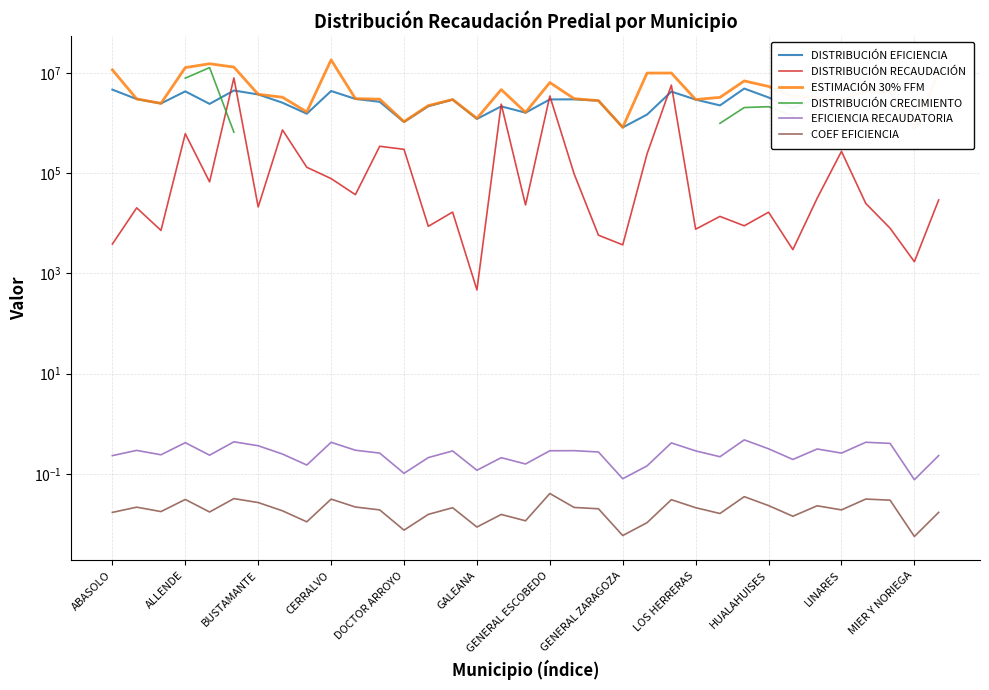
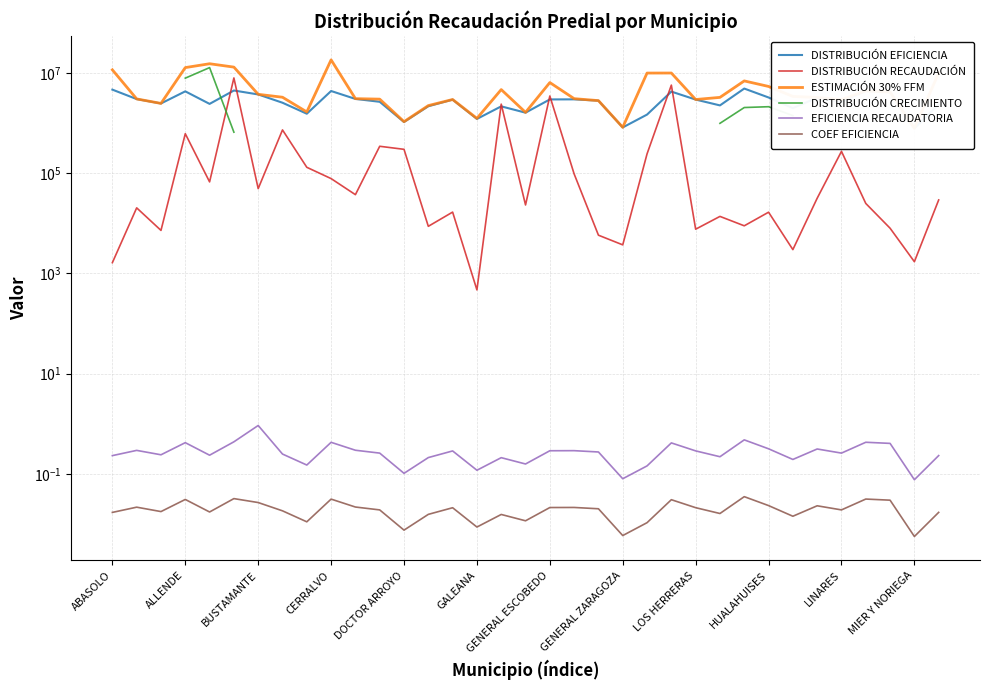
  {
    "DISTRIBUCIÓN EFICIENCIA": {
      "ABASOLO": 5000000,
      "ALLENDE": 4000000,
      "CERRALVO": 4000000,
      "GENERAL ESCOBEDO": 3000000,
      "HUALAHUISES": 3000000
    },
    "DISTRIBUCIÓN RECAUDACIÓN": {
-     "ABASOLO": 4000,
+     "ABASOLO": 1600,
      "ALLENDE": 600000,
-     "BUSTAMANTE": 21000,
+     "BUSTAMANTE": 50000,
      "CERRALVO": 80000,
      "DOCTOR ARROYO": 300000,
      "GALEANA": 500,
      "GENERAL ESCOBEDO": 3000000,
      "GENERAL ZARAGOZA": 4000,
      "LOS HERRERAS": 8000,
      "HUALAHUISES": 17000,
      "LINARES": 300000,
      "MIER Y NORIEGA": 1700
    },
    "ESTIMACIÓN 30% FFM": {
      "ABASOLO": 11000000,
      "ALLENDE": 13000000,
      "CERRALVO": 18000000,
      "GENERAL ESCOBEDO": 6000000,
      "HUALAHUISES": 5000000
    },
    "DISTRIBUCIÓN CRECIMIENTO": {
      "ABASOLO": 9000000,
      "ALLENDE": 8000000,
      "CERRALVO": 14000000,
      "HUALAHUISES": 2100000
    },
    "EFICIENCIA RECAUDATORIA": {
      "ABASOLO": 0.2,
      "ALLENDE": 0.4,
-     "BUSTAMANTE": 0.4,
+     "BUSTAMANTE": 0.9,
      "CERRALVO": 0.4,
      "DOCTOR ARROYO": 0.1,
      "GALEANA": 0.12,
      "GENERAL ESCOBEDO": 0.3,
      "GENERAL ZARAGOZA": 0.08,
      "LOS HERRERAS": 0.3,
      "HUALAHUISES": 0.3,
      "LINARES": 0.3,
      "MIER Y NORIEGA": 0.08
    },
    "COEF EFICIENCIA": {
      "ABASOLO": 0.017,
      "ALLENDE": 0.03,
      "BUSTAMANTE": 0.03,
      "CERRALVO": 0.03,
      "DOCTOR ARROYO": 0.008,
      "GALEANA": 0.009,
-     "GENERAL ESCOBEDO": 0.04,
+     "GENERAL ESCOBEDO": 0.021,
      "GENERAL ZARAGOZA": 0.006,
      "LOS HERRERAS": 0.021,
      "HUALAHUISES": 0.02,
      "LINARES": 0.019,
      "MIER Y NORIEGA": 0.006
    }
  }
